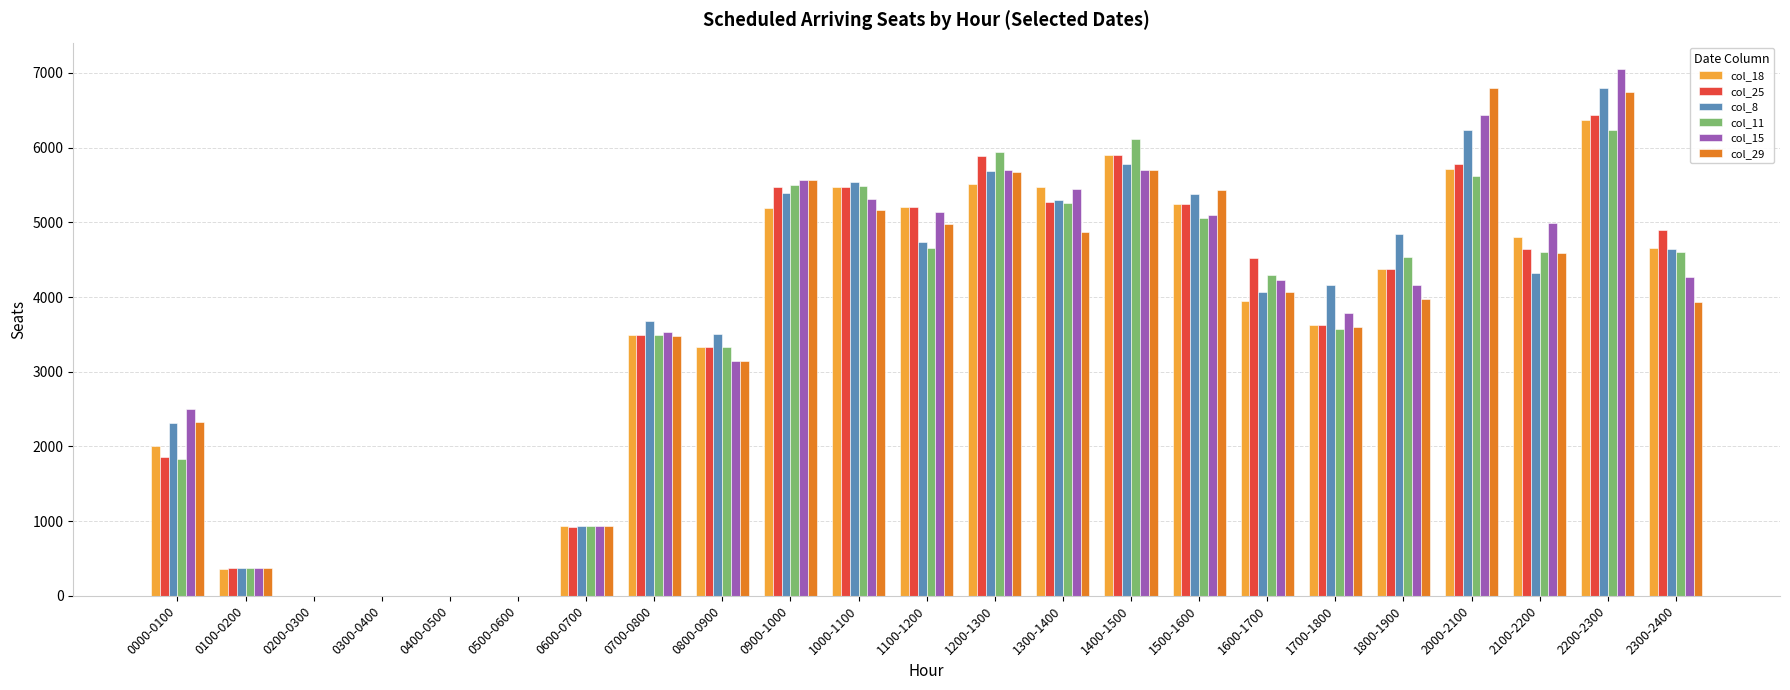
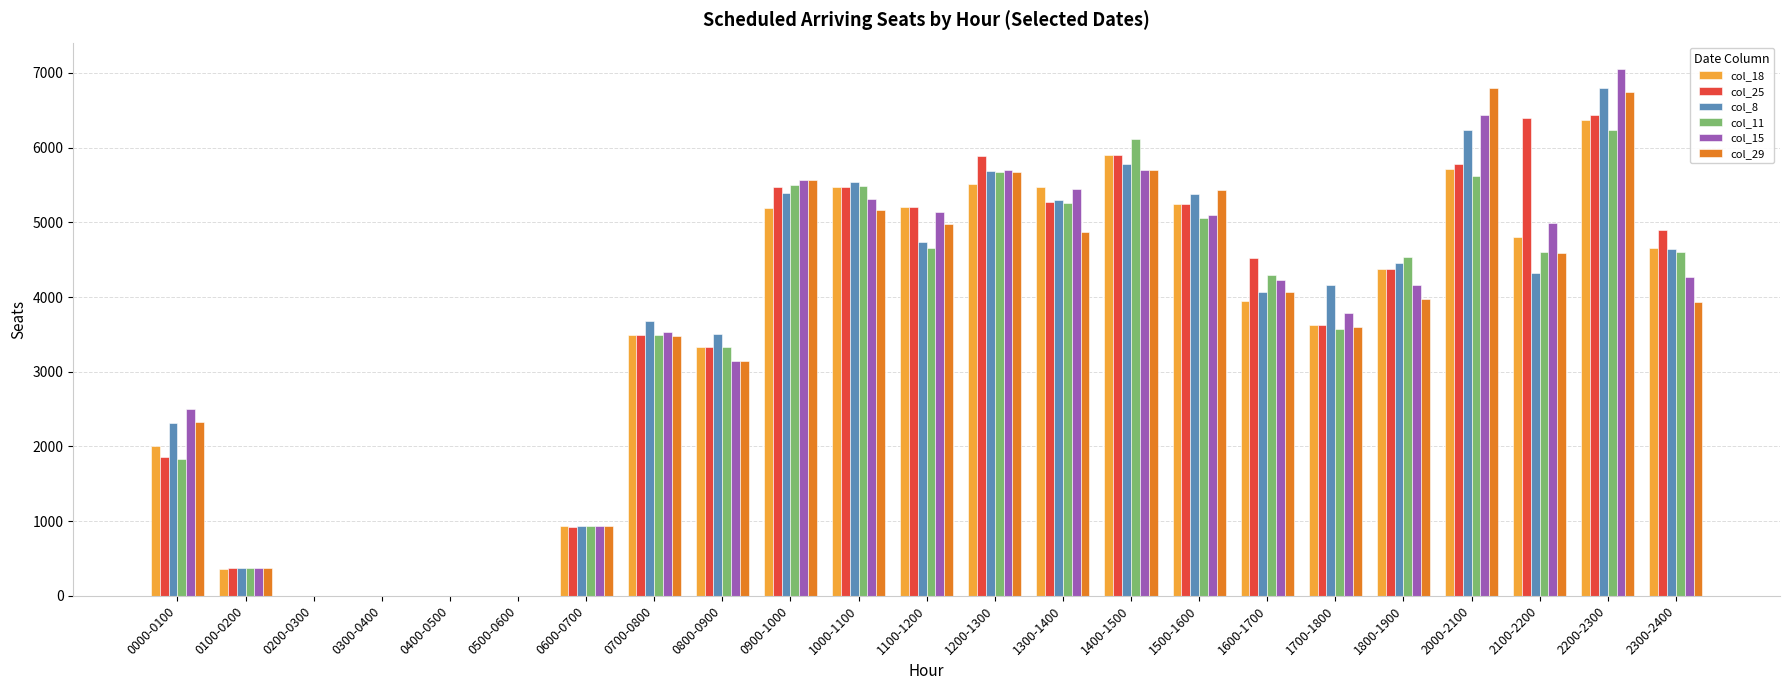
  {
    "col_25": {
      "0000-0100": 1900,
      "0100-0200": 400,
      "0200-0300": 0,
      "0300-0400": 0,
      "0400-0500": 0,
      "0500-0600": 0,
      "0600-0700": 900,
      "0700-0800": 3500,
      "0800-0900": 3300,
      "0900-1000": 5500,
      "1000-1100": 5500,
      "1100-1200": 5200,
      "1200-1300": 5900,
      "1300-1400": 5300,
      "1400-1500": 5900,
      "1500-1600": 5200,
      "1600-1700": 4500,
      "1700-1800": 3600,
      "1800-1900": 4400,
      "2000-2100": 5800,
-     "2100-2200": 4700,
+     "2100-2200": 6400,
      "2200-2300": 6400,
      "2300-2400": 4900
    },
    "col_8": {
      "0000-0100": 2300,
      "0100-0200": 400,
      "0200-0300": 0,
      "0300-0400": 0,
      "0400-0500": 0,
      "0500-0600": 0,
      "0600-0700": 900,
      "0700-0800": 3700,
      "0800-0900": 3500,
      "0900-1000": 5400,
      "1000-1100": 5500,
      "1100-1200": 4700,
      "1200-1300": 5700,
      "1300-1400": 5300,
      "1400-1500": 5800,
      "1500-1600": 5400,
      "1600-1700": 4100,
      "1700-1800": 4200,
-     "1800-1900": 4800,
+     "1800-1900": 4500,
      "2000-2100": 6200,
      "2100-2200": 4300,
      "2200-2300": 6800,
      "2300-2400": 4600
    },
    "col_11": {
      "0000-0100": 1800,
      "0100-0200": 400,
      "0200-0300": 0,
      "0300-0400": 0,
      "0400-0500": 0,
      "0500-0600": 0,
      "0600-0700": 900,
      "0700-0800": 3500,
      "0800-0900": 3300,
      "0900-1000": 5500,
      "1000-1100": 5500,
      "1100-1200": 4700,
-     "1200-1300": 5900,
+     "1200-1300": 5700,
      "1300-1400": 5300,
      "1400-1500": 6100,
      "1500-1600": 5100,
      "1600-1700": 4300,
      "1700-1800": 3600,
      "1800-1900": 4500,
      "2000-2100": 5600,
      "2100-2200": 4600,
      "2200-2300": 6200,
      "2300-2400": 4600
    },
    "col_15": {
      "0000-0100": 2500,
      "0100-0200": 400,
      "0200-0300": 0,
      "0300-0400": 0,
      "0400-0500": 0,
      "0500-0600": 0,
      "0600-0700": 900,
      "0700-0800": 3500,
      "0800-0900": 3100,
      "0900-1000": 5600,
      "1000-1100": 5300,
      "1100-1200": 5100,
      "1200-1300": 5700,
      "1300-1400": 5500,
      "1400-1500": 5700,
      "1500-1600": 5100,
      "1600-1700": 4200,
      "1700-1800": 3800,
      "1800-1900": 4200,
      "2000-2100": 6400,
      "2100-2200": 5000,
      "2200-2300": 7100,
      "2300-2400": 4300
    }
  }
